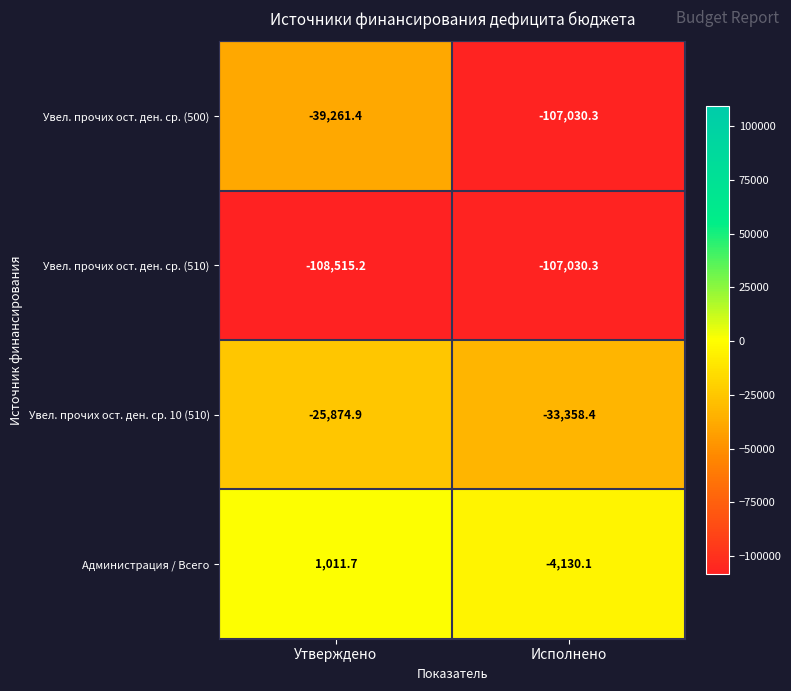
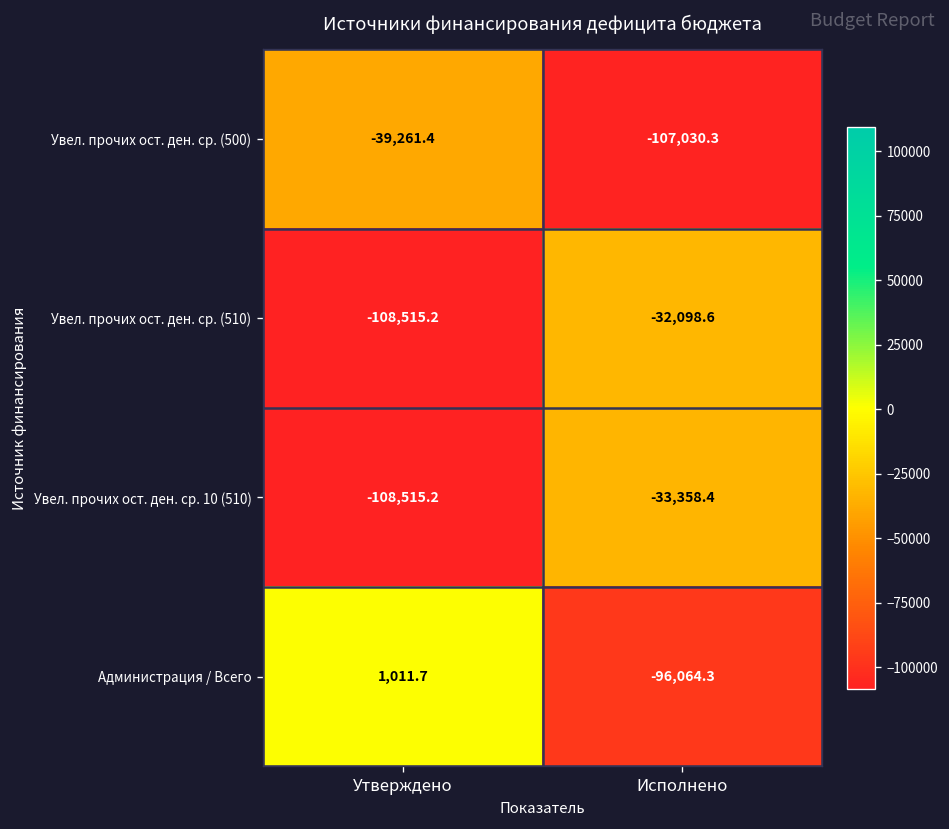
  {
    "Увел. прочих ост. ден. ср. (500)": {
      "Утверждено": "-39,261.4",
      "Исполнено": "-107,030.3"
    },
    "Увел. прочих ост. ден. ср. (510)": {
      "Утверждено": "-108,515.2",
-     "Исполнено": "-107,030.3"
+     "Исполнено": "-32,098.6"
    },
    "Увел. прочих ост. ден. ср. 10 (510)": {
-     "Утверждено": "-25,874.9",
+     "Утверждено": "-108,515.2",
      "Исполнено": "-33,358.4"
    },
    "Администрация / Всего": {
      "Утверждено": "1,011.7",
-     "Исполнено": "-4,130.1"
+     "Исполнено": "-96,064.3"
    }
  }
